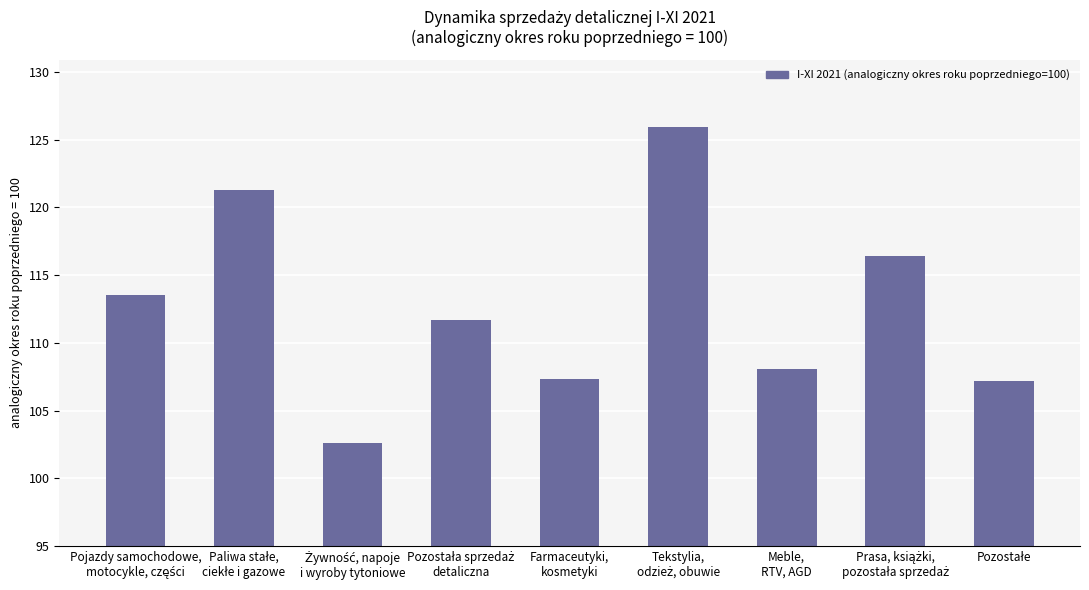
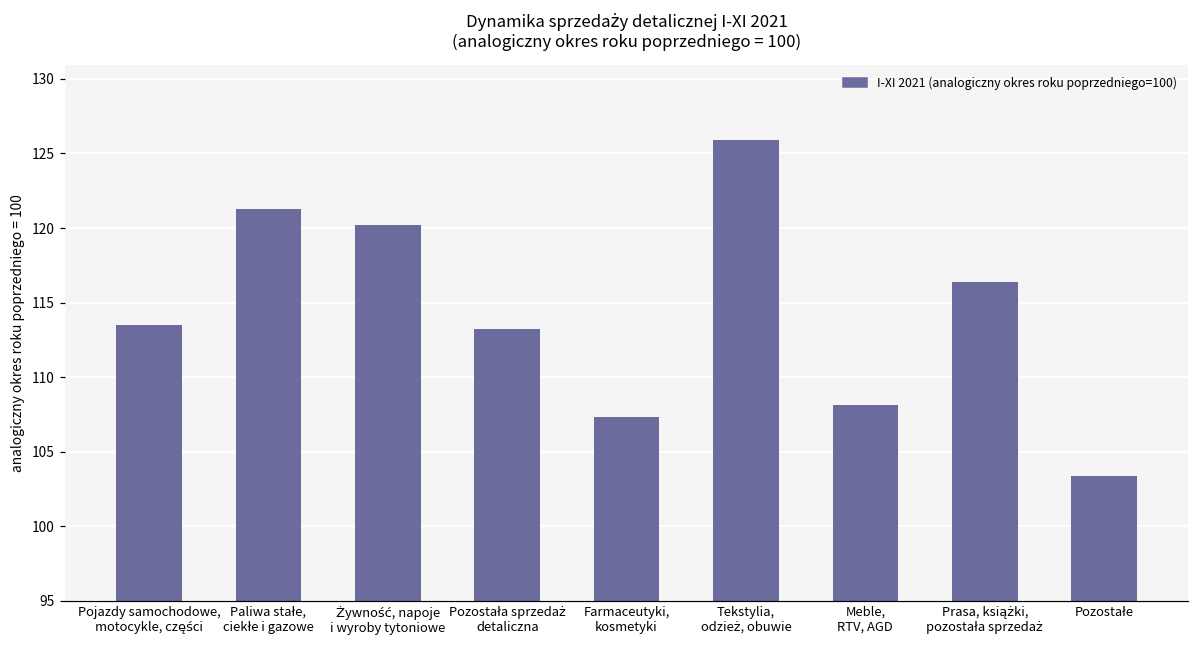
  {
    "Pojazdy samochodowe, motocykle, części": 113.5,
    "Paliwa stałe, ciekłe i gazowe": 121.3,
-   "Żywność, napoje i wyroby tytoniowe": 102.6,
-   "Pozostała sprzedaż detaliczna": 111.7,
+   "Żywność, napoje i wyroby tytoniowe": 120.2,
+   "Pozostała sprzedaż detaliczna": 113.2,
    "Farmaceutyki, kosmetyki": 107.3,
    "Tekstylia, odzież, obuwie": 125.9,
    "Meble, RTV, AGD": 108.1,
    "Prasa, książki, pozostała sprzedaż": 116.4,
-   "Pozostałe": 107.2
+   "Pozostałe": 103.4
  }
